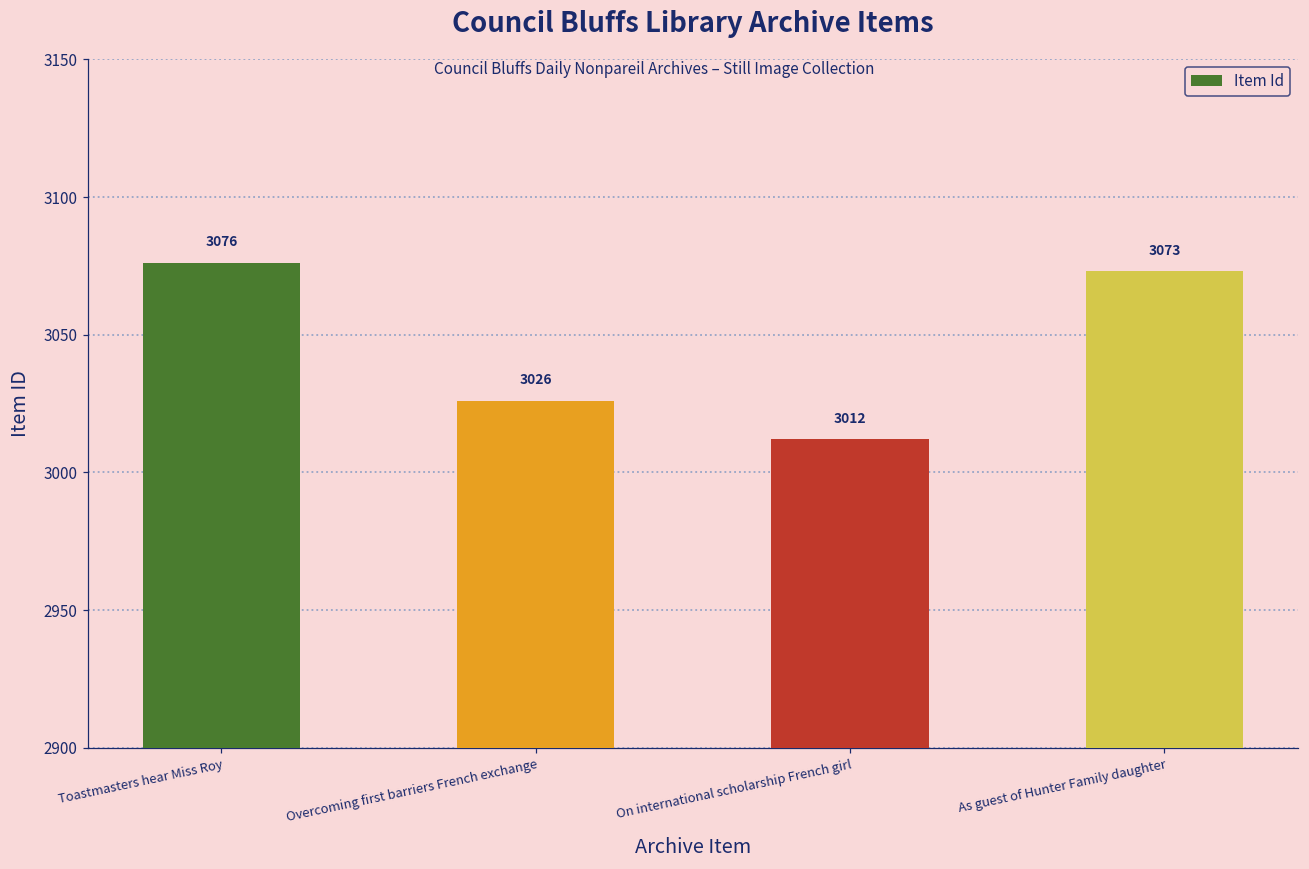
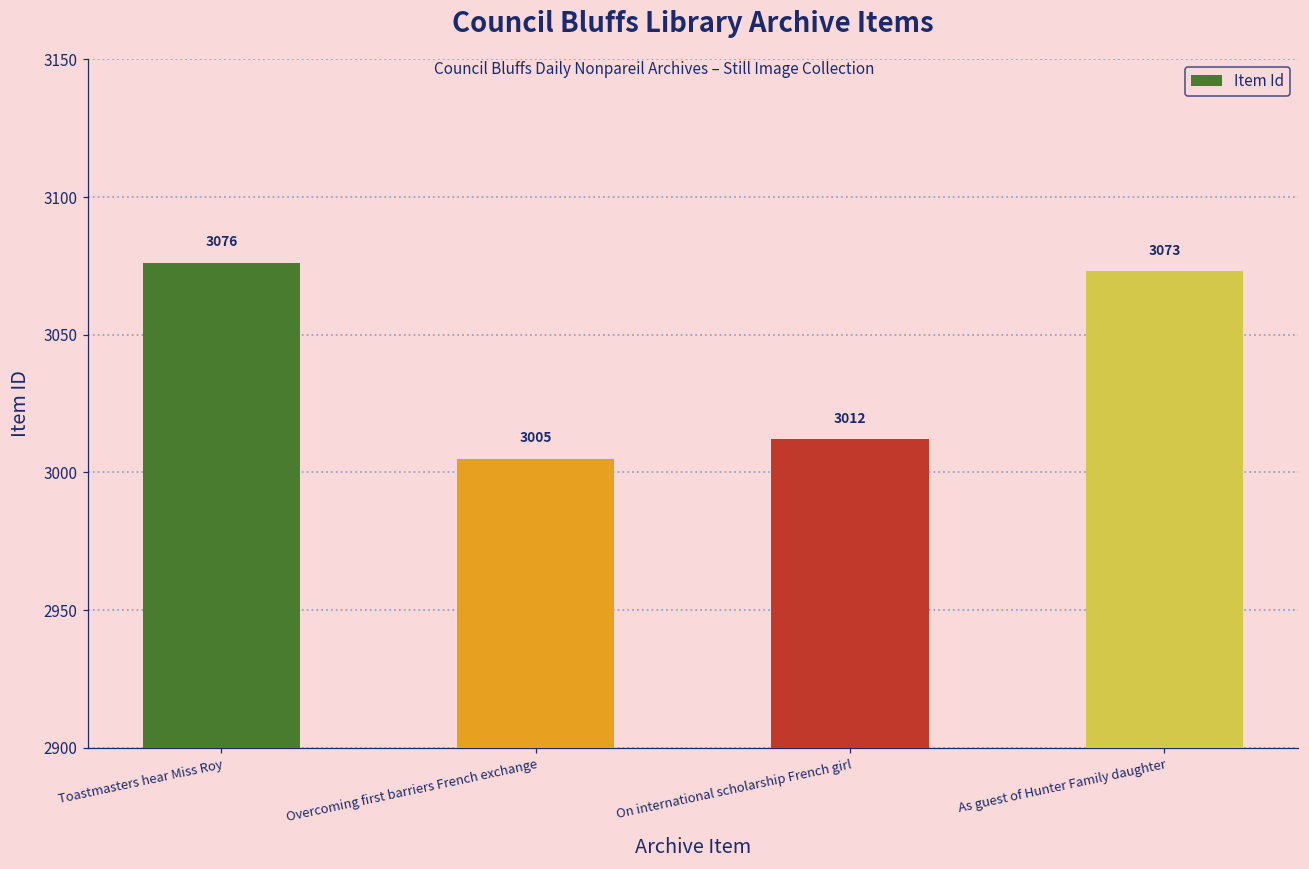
  {
    "Toastmasters hear Miss Roy": 3076,
-   "Overcoming first barriers French exchange": 3026,
+   "Overcoming first barriers French exchange": 3005,
    "On international scholarship French girl": 3012,
    "As guest of Hunter Family daughter": 3073
  }
